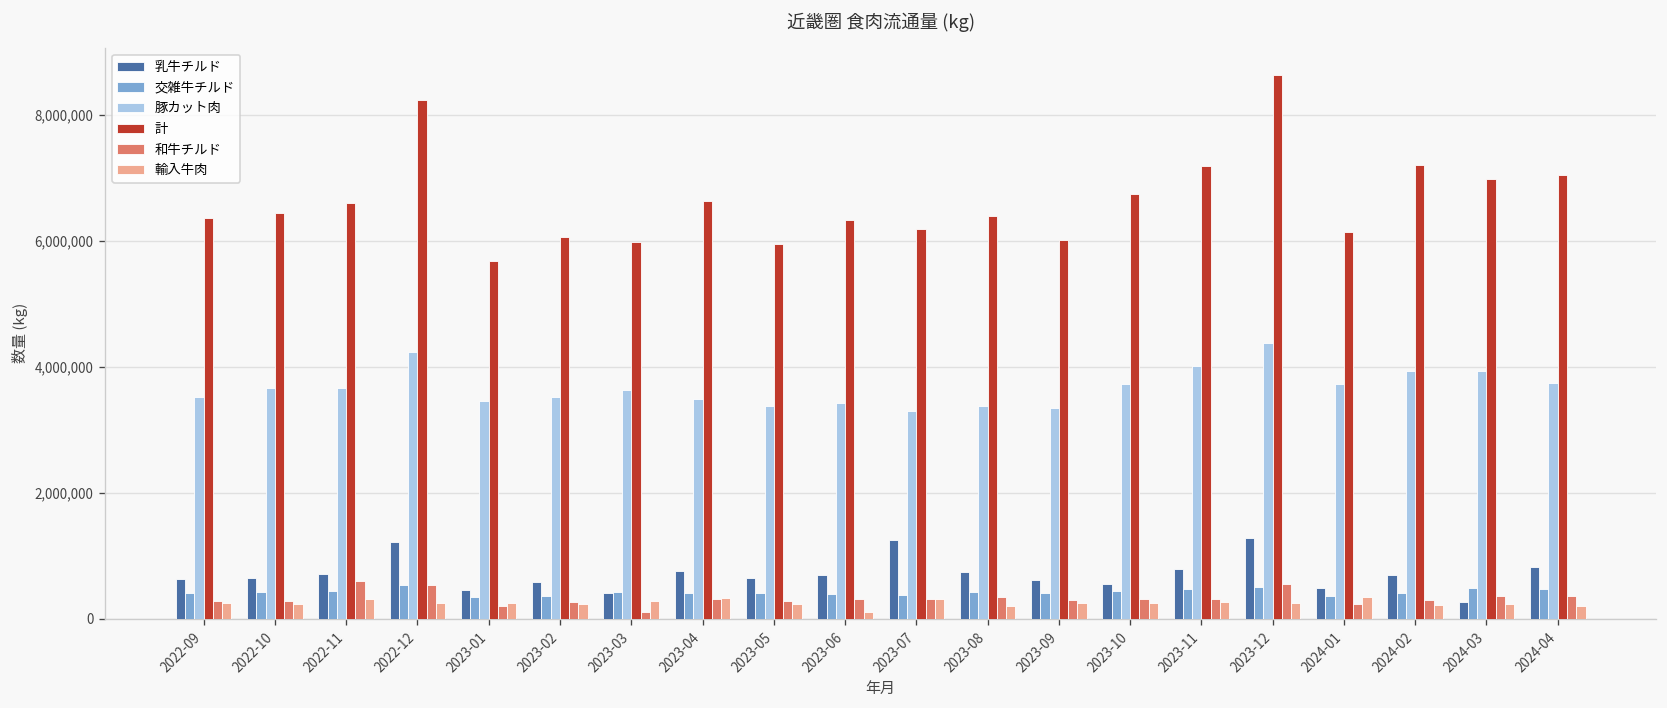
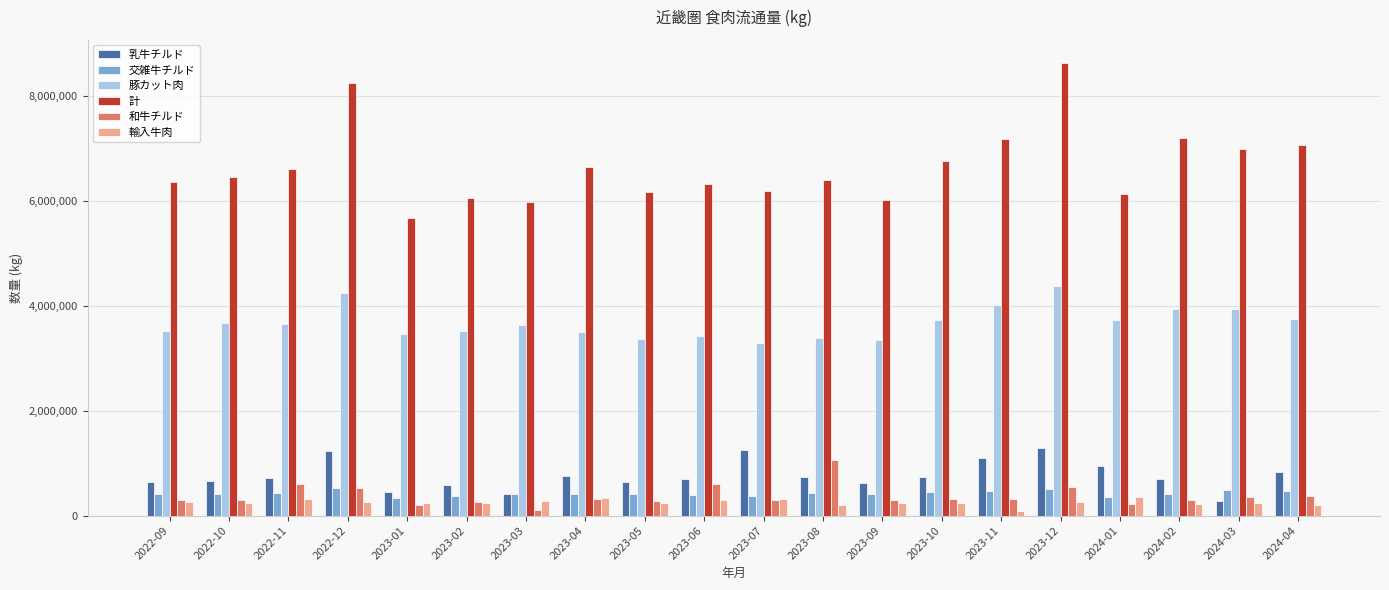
  {
    "乳牛チルド": {
      "2022-09": "600,000",
      "2022-10": "700,000",
      "2022-11": "700,000",
      "2022-12": "1,200,000",
      "2023-01": "500,000",
      "2023-02": "600,000",
      "2023-03": "400,000",
      "2023-04": "800,000",
      "2023-05": "600,000",
      "2023-06": "700,000",
      "2023-07": "1,300,000",
      "2023-08": "700,000",
      "2023-09": "600,000",
-     "2023-10": "500,000",
-     "2023-11": "800,000",
+     "2023-10": "700,000",
+     "2023-11": "1,100,000",
      "2023-12": "1,300,000",
-     "2024-01": "500,000",
+     "2024-01": "900,000",
      "2024-02": "700,000",
      "2024-03": "300,000",
      "2024-04": "800,000"
    },
    "計": {
      "2022-09": "6,400,000",
      "2022-10": "6,400,000",
      "2022-11": "6,600,000",
      "2022-12": "8,200,000",
      "2023-01": "5,700,000",
      "2023-02": "6,100,000",
      "2023-03": "6,000,000",
      "2023-04": "6,600,000",
-     "2023-05": "5,900,000",
+     "2023-05": "6,200,000",
      "2023-06": "6,300,000",
      "2023-07": "6,200,000",
      "2023-08": "6,400,000",
      "2023-09": "6,000,000",
      "2023-10": "6,800,000",
      "2023-11": "7,200,000",
      "2023-12": "8,600,000",
      "2024-01": "6,100,000",
      "2024-02": "7,200,000",
      "2024-03": "7,000,000",
      "2024-04": "7,100,000"
    },
    "和牛チルド": {
      "2022-09": "300,000",
      "2022-10": "300,000",
      "2022-11": "600,000",
      "2022-12": "500,000",
      "2023-01": "200,000",
      "2023-02": "300,000",
      "2023-03": "100,000",
      "2023-04": "300,000",
      "2023-05": "300,000",
-     "2023-06": "300,000",
+     "2023-06": "600,000",
      "2023-07": "300,000",
-     "2023-08": "300,000",
+     "2023-08": "1,100,000",
      "2023-09": "300,000",
      "2023-10": "300,000",
      "2023-11": "300,000",
      "2023-12": "500,000",
      "2024-01": "200,000",
      "2024-02": "300,000",
      "2024-03": "400,000",
      "2024-04": "400,000"
    },
    "輸入牛肉": {
      "2022-09": "300,000",
      "2022-10": "200,000",
      "2022-11": "300,000",
      "2022-12": "300,000",
      "2023-01": "200,000",
      "2023-02": "200,000",
      "2023-03": "300,000",
      "2023-04": "300,000",
      "2023-05": "200,000",
-     "2023-06": "100,000",
+     "2023-06": "300,000",
      "2023-07": "300,000",
      "2023-08": "200,000",
      "2023-09": "200,000",
      "2023-10": "200,000",
-     "2023-11": "300,000",
+     "2023-11": "100,000",
      "2023-12": "300,000",
      "2024-01": "300,000",
      "2024-02": "200,000",
      "2024-03": "200,000",
      "2024-04": "200,000"
    }
  }
